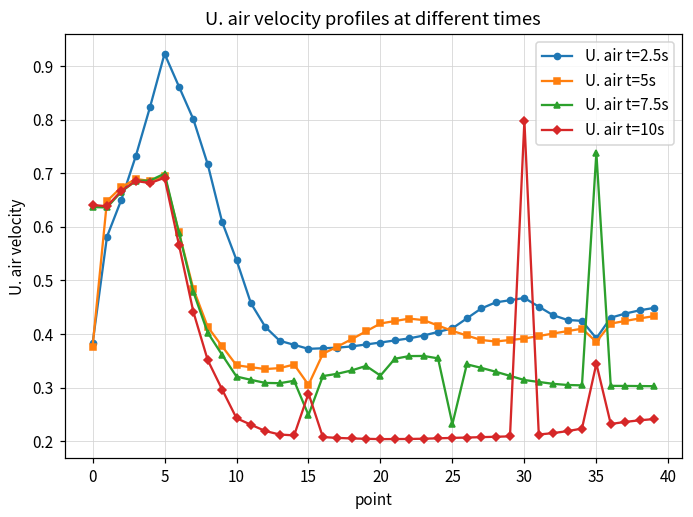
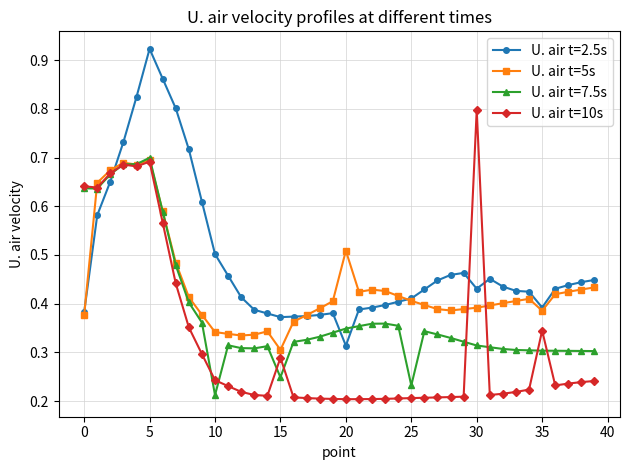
  {
    "U. air t=2.5s": {
      "0": 0.38,
      "5": 0.92,
-     "10": 0.54,
+     "10": 0.50,
      "15": 0.37,
-     "20": 0.38,
-     "30": 0.47,
+     "20": 0.31,
+     "30": 0.43,
      "35": 0.39
    },
    "U. air t=5s": {
      "0": 0.38,
      "10": 0.34,
      "15": 0.31,
-     "20": 0.42,
+     "20": 0.51,
      "30": 0.39,
      "35": 0.39
    },
    "U. air t=7.5s": {
-     "10": 0.32,
+     "10": 0.21,
      "15": 0.25,
-     "20": 0.32,
+     "20": 0.35,
      "25": 0.23,
      "30": 0.31,
-     "35": 0.74
+     "35": 0.30
    },
    "U. air t=10s": {
      "10": 0.24,
      "15": 0.29,
      "20": 0.20,
      "25": 0.21,
      "30": 0.80,
      "35": 0.34
    }
  }
